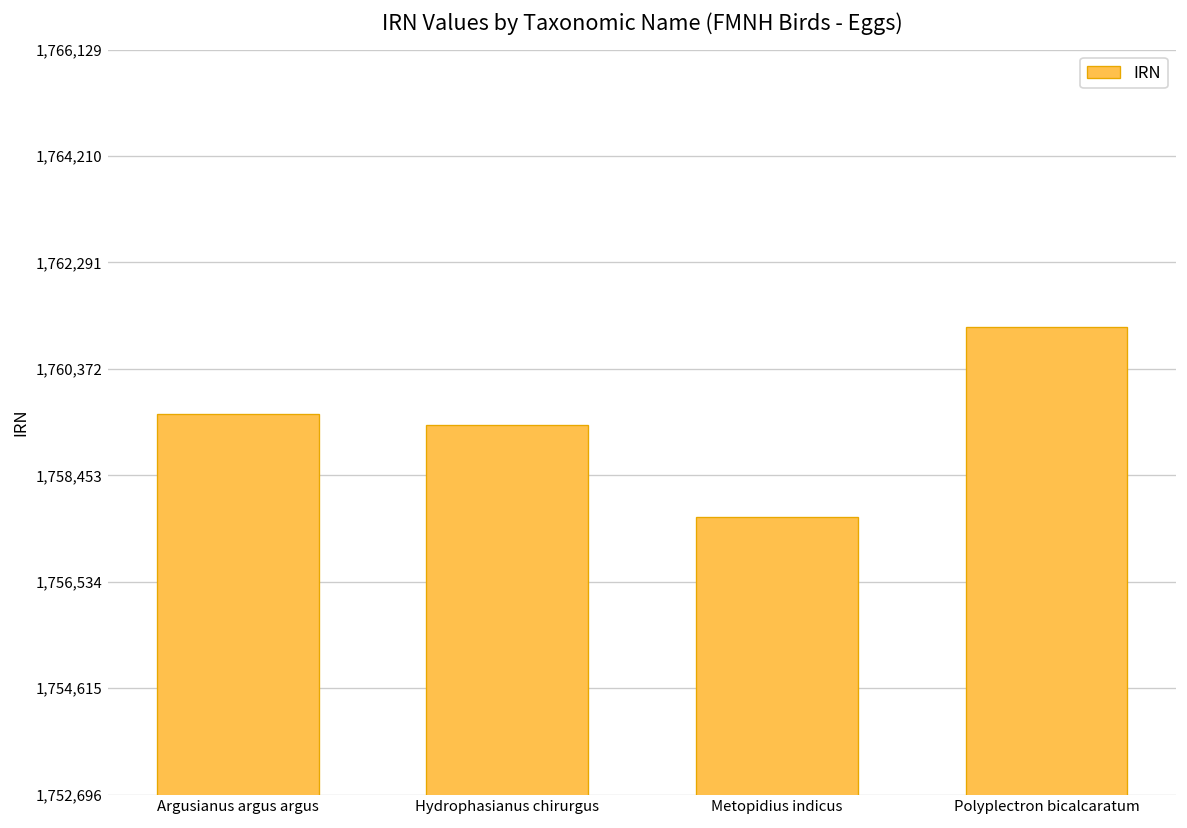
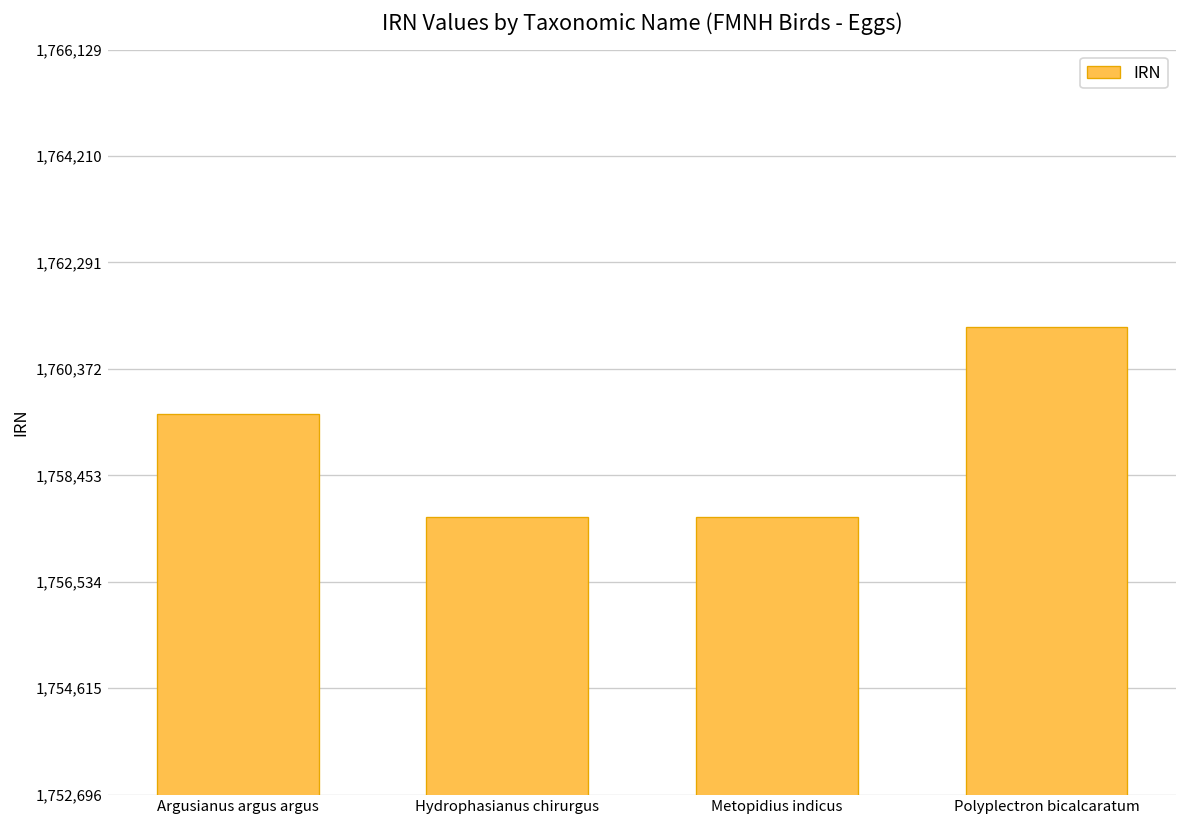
  {
    "Argusianus argus argus": "1,759,600",
-   "Hydrophasianus chirurgus": "1,759,400",
+   "Hydrophasianus chirurgus": "1,757,700",
    "Metopidius indicus": "1,757,700",
    "Polyplectron bicalcaratum": "1,761,100"
  }
